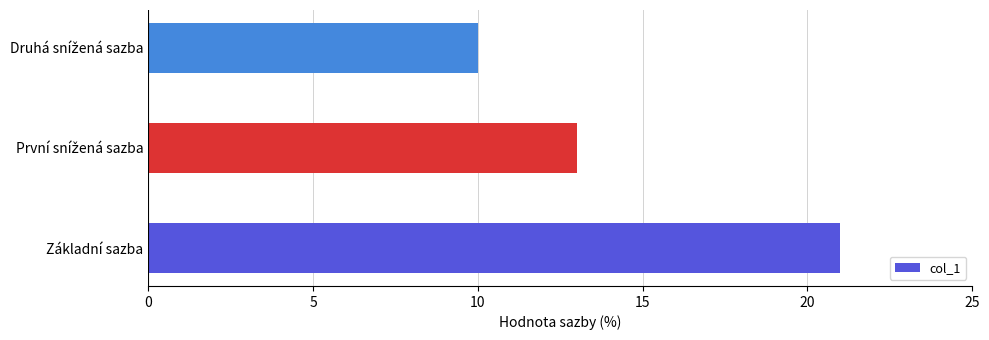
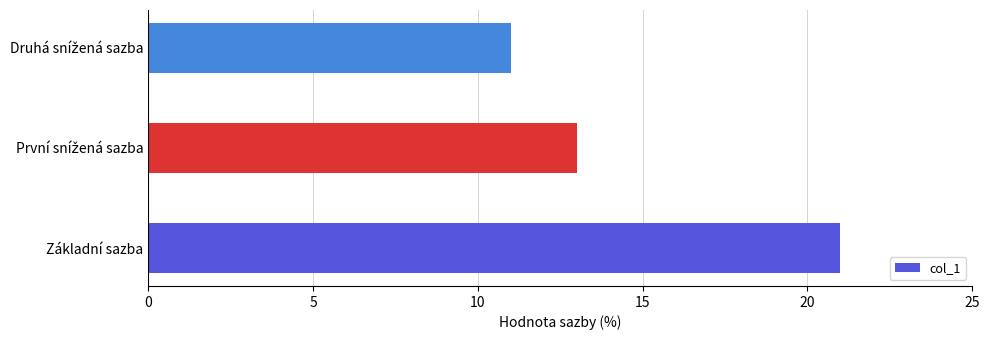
  {
-   "Druhá snížená sazba": 10,
+   "Druhá snížená sazba": 11,
    "První snížená sazba": 13,
    "Základní sazba": 21
  }
